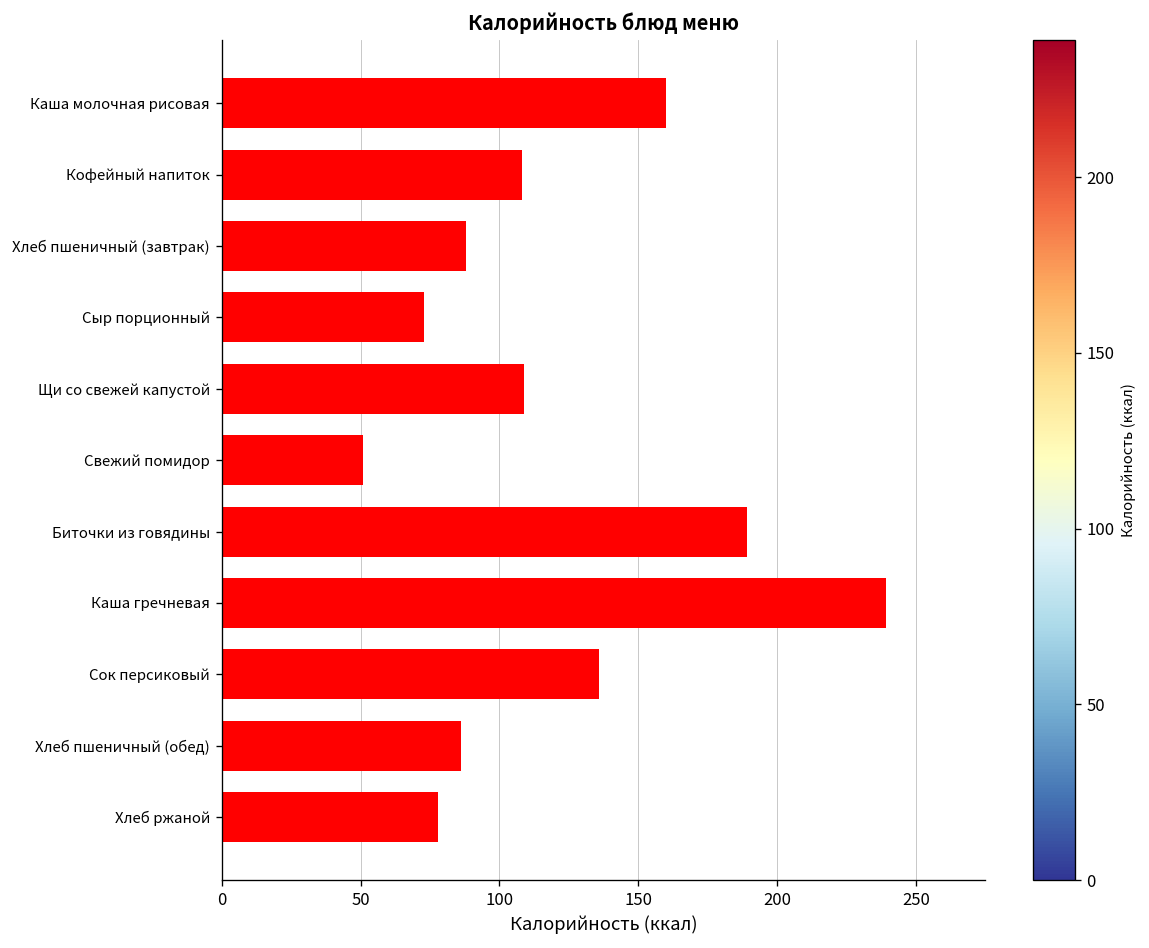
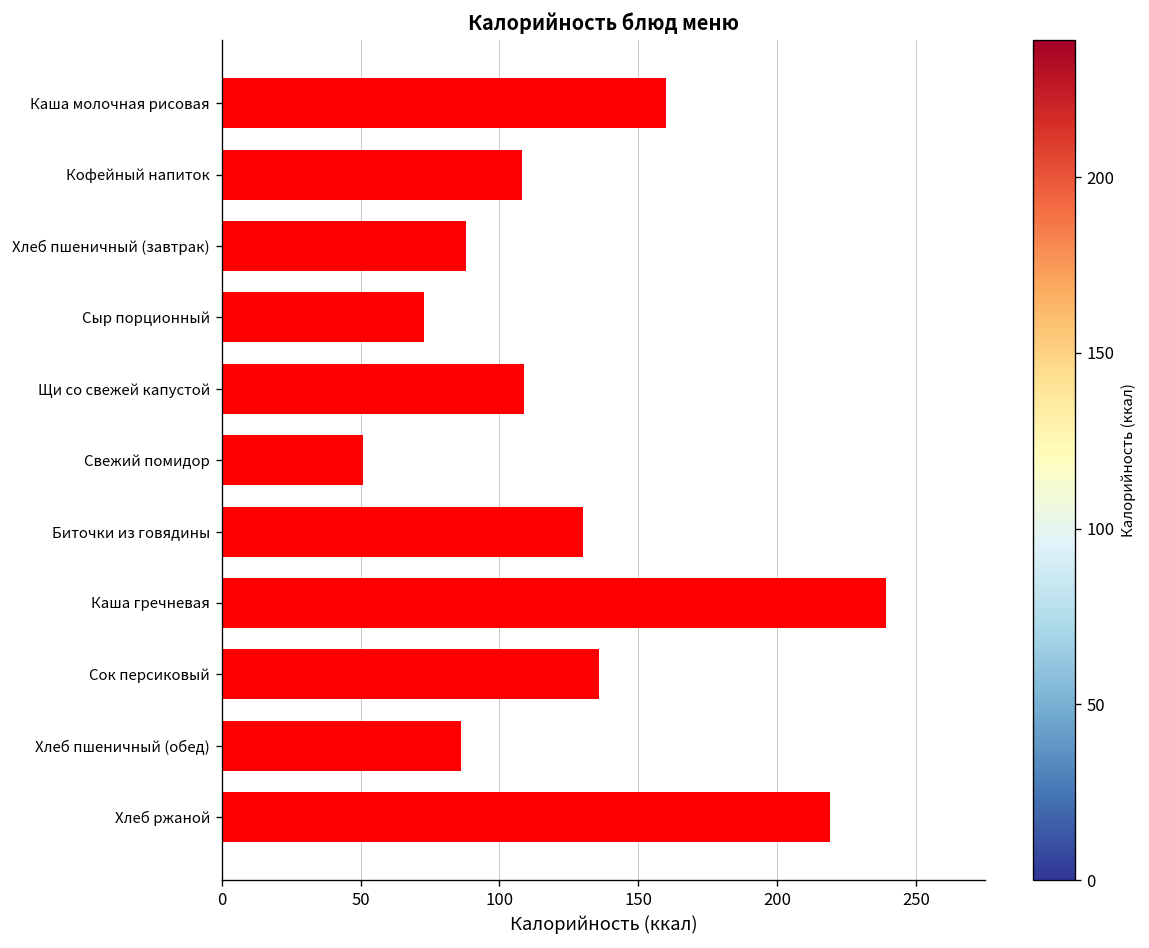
  {
    "Каша молочная рисовая": 160,
    "Кофейный напиток": 108,
    "Хлеб пшеничный (завтрак)": 88,
    "Сыр порционный": 73,
    "Щи со свежей капустой": 109,
    "Свежий помидор": 51,
-   "Биточки из говядины": 189,
+   "Биточки из говядины": 130,
    "Каша гречневая": 239,
    "Сок персиковый": 136,
    "Хлеб пшеничный (обед)": 86,
-   "Хлеб ржаной": 78
+   "Хлеб ржаной": 219
  }
